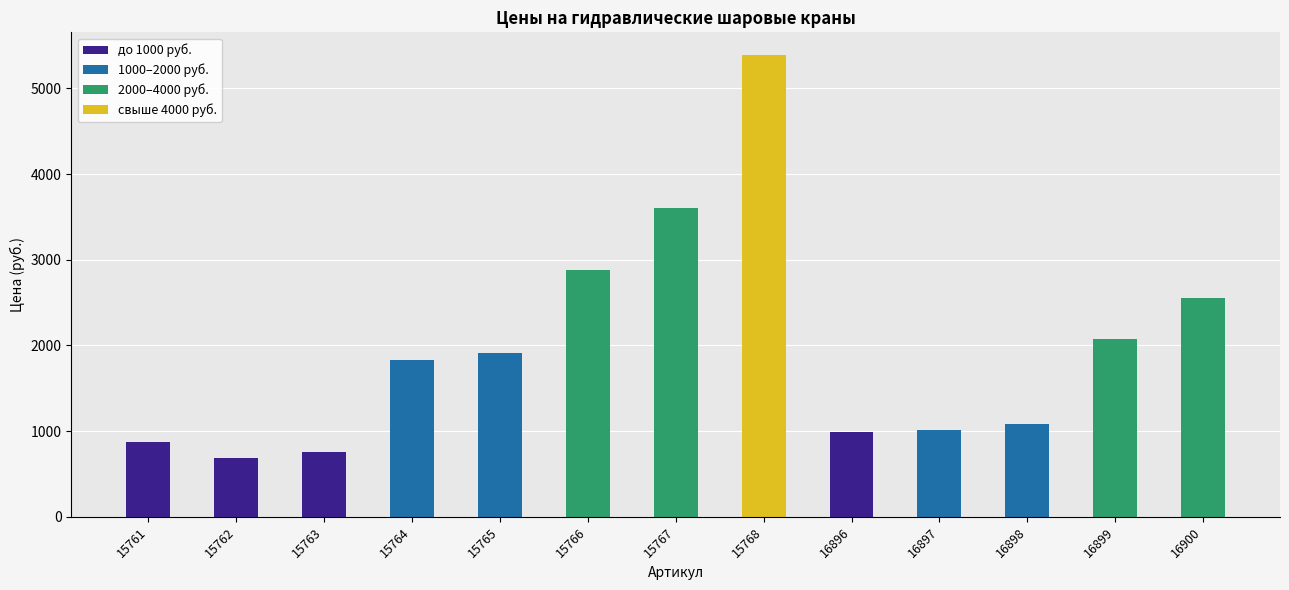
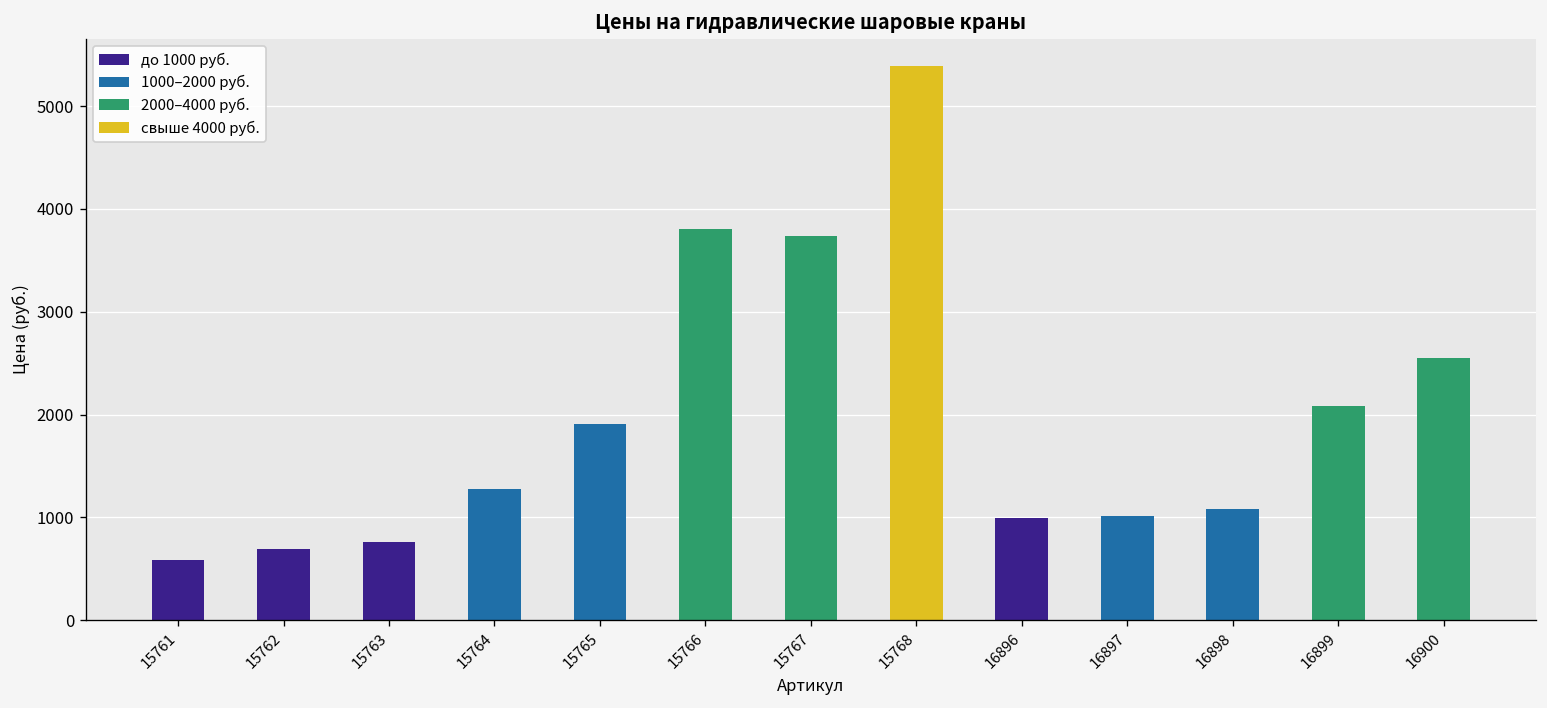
  {
    "до 1000 руб.": {
-     "15761": 900,
+     "15761": 600,
      "15762": 700,
      "15763": 800,
      "15764": 0,
      "15765": 0,
      "15766": 0,
      "15767": 0,
      "15768": 0,
      "16896": 1000,
      "16897": 0,
      "16898": 0,
      "16899": 0,
      "16900": 0
    },
    "1000–2000 руб.": {
      "15761": 0,
      "15762": 0,
      "15763": 0,
-     "15764": 1800,
+     "15764": 1300,
      "15765": 1900,
      "15766": 0,
      "15767": 0,
      "15768": 0,
      "16896": 0,
      "16897": 1000,
      "16898": 1100,
      "16899": 0,
      "16900": 0
    },
    "2000–4000 руб.": {
      "15761": 0,
      "15762": 0,
      "15763": 0,
      "15764": 0,
      "15765": 0,
-     "15766": 2900,
-     "15767": 3600,
+     "15766": 3800,
+     "15767": 3700,
      "15768": 0,
      "16896": 0,
      "16897": 0,
      "16898": 0,
      "16899": 2100,
      "16900": 2600
    },
    "свыше 4000 руб.": {
      "15761": 0,
      "15762": 0,
      "15763": 0,
      "15764": 0,
      "15765": 0,
      "15766": 0,
      "15767": 0,
      "15768": 5400,
      "16896": 0,
      "16897": 0,
      "16898": 0,
      "16899": 0,
      "16900": 0
    }
  }
